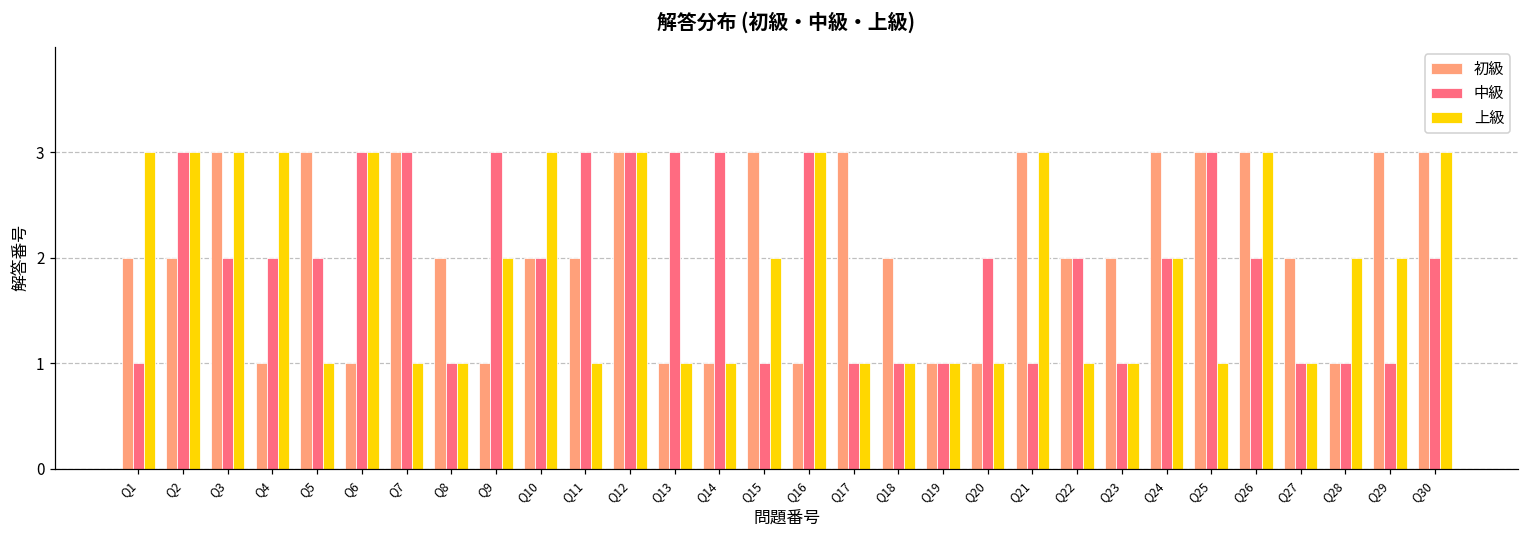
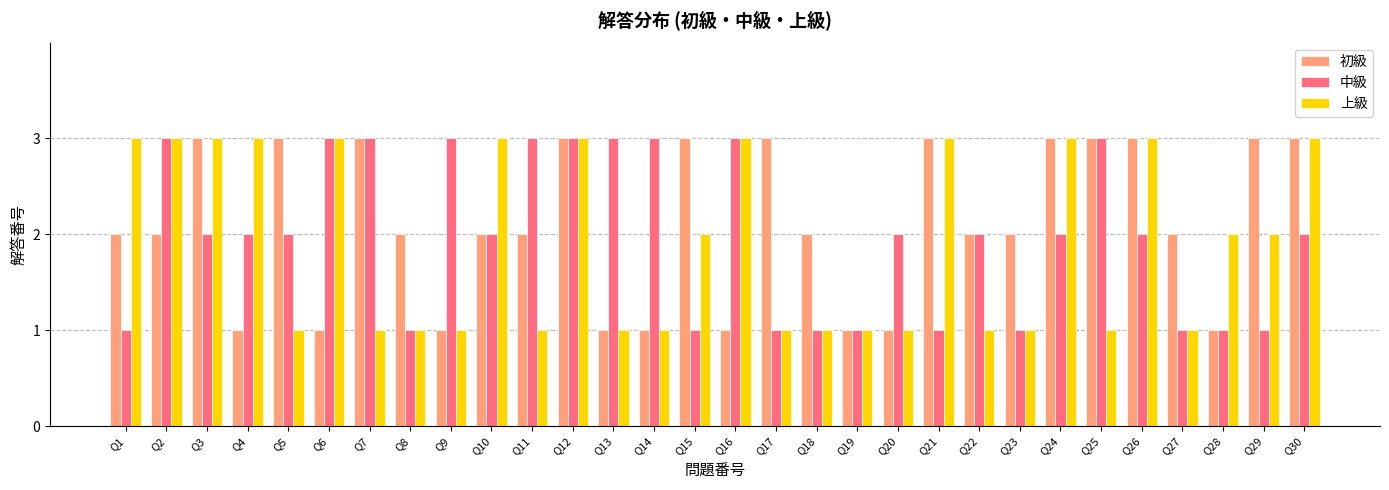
  {
    "上級": {
      "Q1": 3,
      "Q2": 3,
      "Q3": 3,
      "Q4": 3,
      "Q5": 1,
      "Q6": 3,
      "Q7": 1,
      "Q8": 1,
-     "Q9": 2,
+     "Q9": 1,
      "Q10": 3,
      "Q11": 1,
      "Q12": 3,
      "Q13": 1,
      "Q14": 1,
      "Q15": 2,
      "Q16": 3,
      "Q17": 1,
      "Q18": 1,
      "Q19": 1,
      "Q20": 1,
      "Q21": 3,
      "Q22": 1,
      "Q23": 1,
-     "Q24": 2,
+     "Q24": 3,
      "Q25": 1,
      "Q26": 3,
      "Q27": 1,
      "Q28": 2,
      "Q29": 2,
      "Q30": 3
    }
  }
